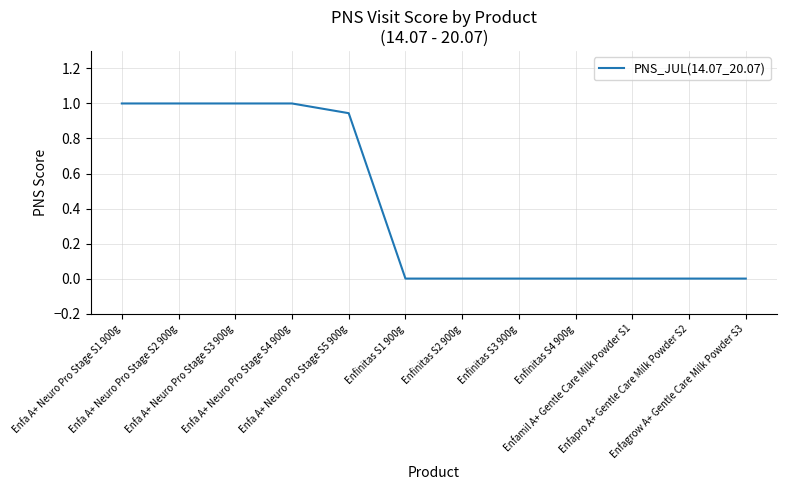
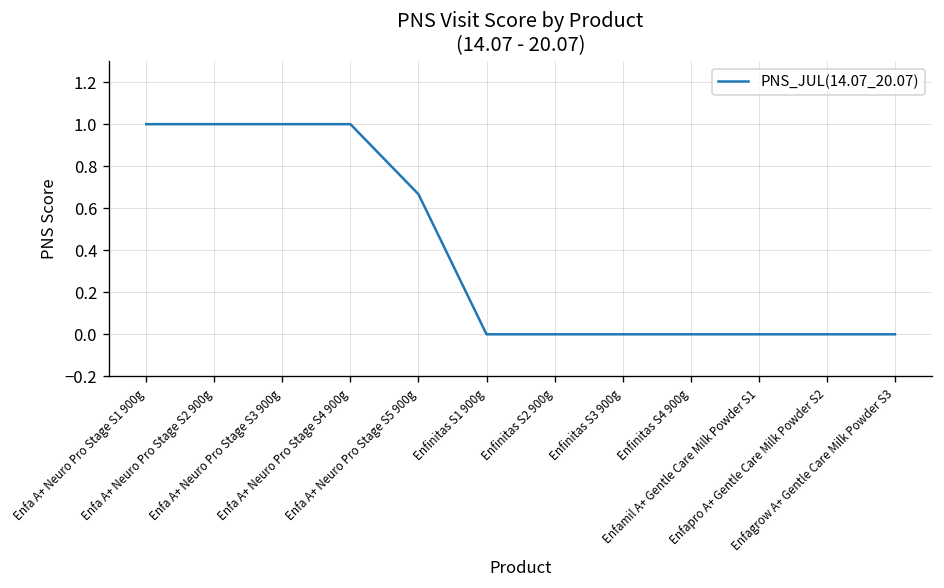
  {
    "Enfa A+ Neuro Pro Stage S1 900g": 1.00,
    "Enfa A+ Neuro Pro Stage S2 900g": 1.00,
    "Enfa A+ Neuro Pro Stage S3 900g": 1.00,
    "Enfa A+ Neuro Pro Stage S4 900g": 1.00,
-   "Enfa A+ Neuro Pro Stage S5 900g": 0.94,
+   "Enfa A+ Neuro Pro Stage S5 900g": 0.67,
    "Enfinitas S1 900g": 0.00,
    "Enfinitas S2 900g": 0.00,
    "Enfinitas S3 900g": 0.00,
    "Enfinitas S4 900g": 0.00,
    "Enfamil A+ Gentle Care Milk Powder S1": 0.00,
    "Enfapro A+ Gentle Care Milk Powder S2": 0.00,
    "Enfagrow A+ Gentle Care Milk Powder S3": 0.00
  }
